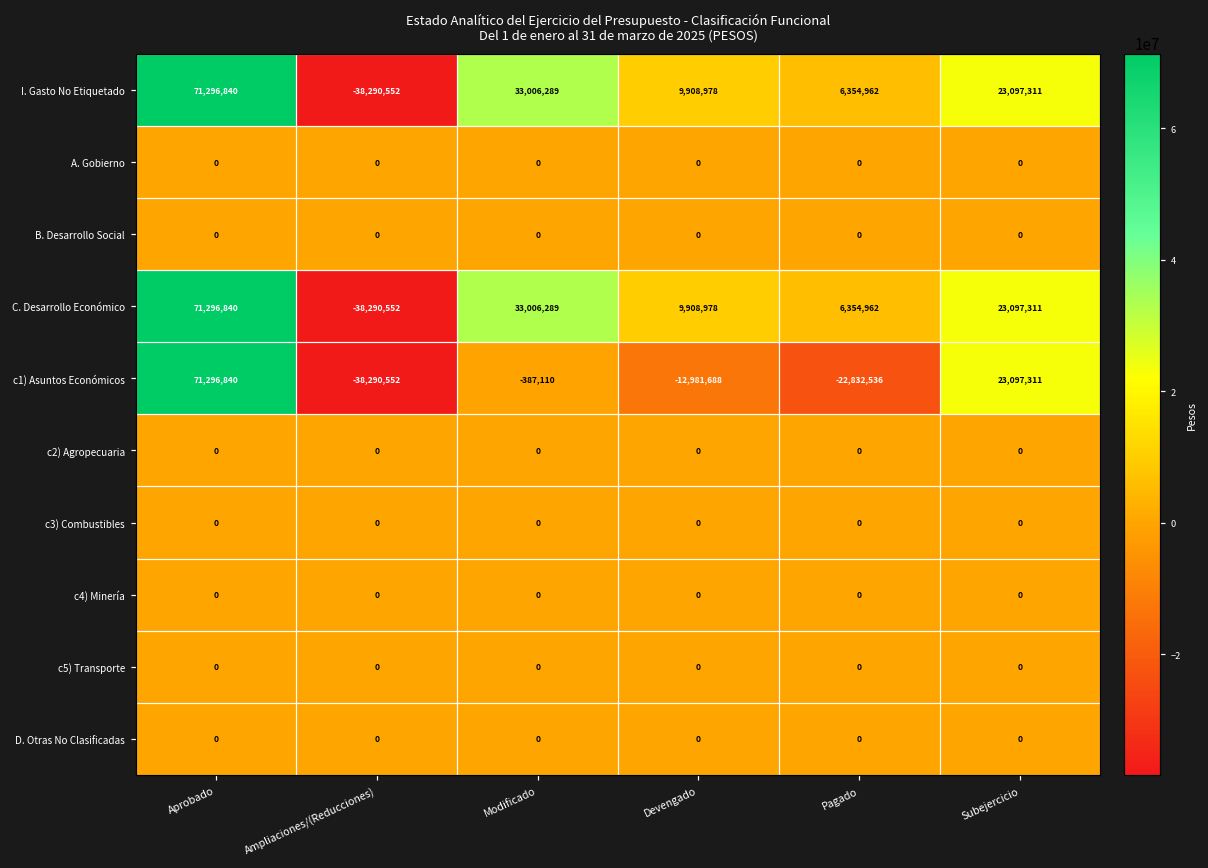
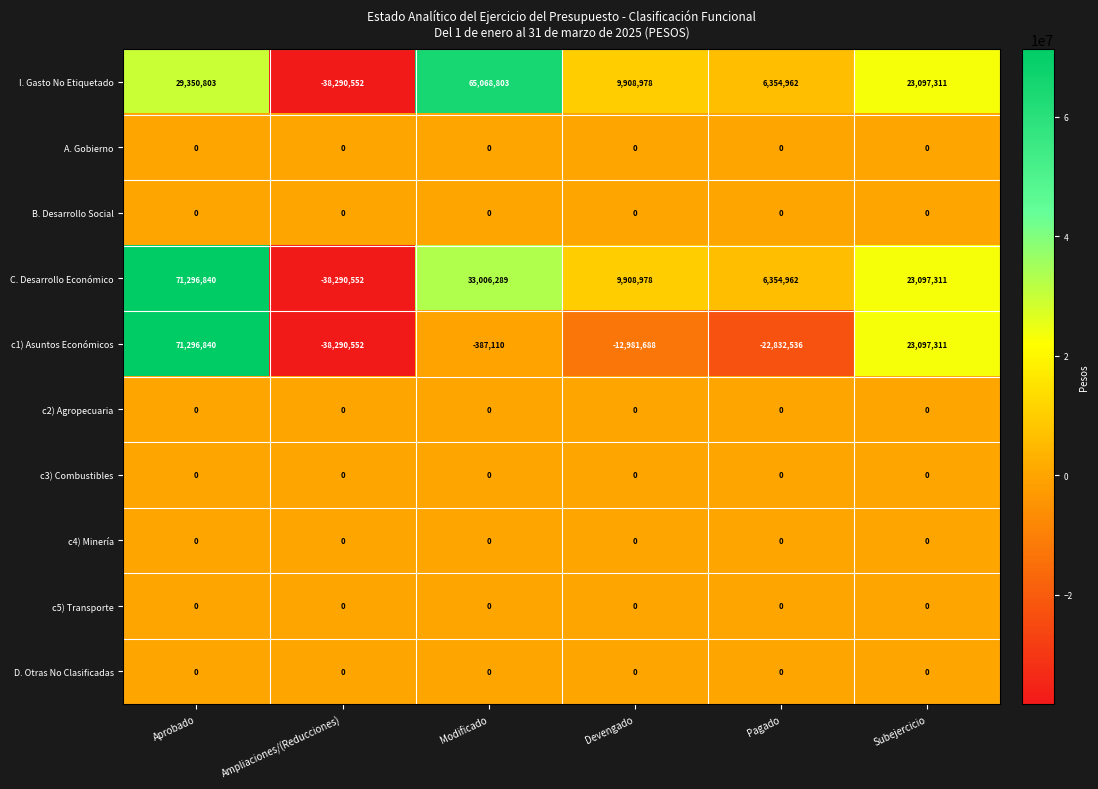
  {
    "I. Gasto No Etiquetado": {
-     "Aprobado": "71,296,840",
+     "Aprobado": "29,350,803",
      "Ampliaciones/(Reducciones)": "-38,290,552",
-     "Modificado": "33,006,289",
+     "Modificado": "65,068,803",
      "Devengado": "9,908,978",
      "Pagado": "6,354,962",
      "Subejercicio": "23,097,311"
    },
    "A. Gobierno": {
      "Aprobado": "0",
      "Ampliaciones/(Reducciones)": "0",
      "Modificado": "0",
      "Devengado": "0",
      "Pagado": "0",
      "Subejercicio": "0"
    },
    "B. Desarrollo Social": {
      "Aprobado": "0",
      "Ampliaciones/(Reducciones)": "0",
      "Modificado": "0",
      "Devengado": "0",
      "Pagado": "0",
      "Subejercicio": "0"
    },
    "C. Desarrollo Económico": {
      "Aprobado": "71,296,840",
      "Ampliaciones/(Reducciones)": "-38,290,552",
      "Modificado": "33,006,289",
      "Devengado": "9,908,978",
      "Pagado": "6,354,962",
      "Subejercicio": "23,097,311"
    },
    "c1) Asuntos Económicos": {
      "Aprobado": "71,296,840",
      "Ampliaciones/(Reducciones)": "-38,290,552",
      "Modificado": "-387,110",
      "Devengado": "-12,981,688",
      "Pagado": "-22,832,536",
      "Subejercicio": "23,097,311"
    },
    "c2) Agropecuaria": {
      "Aprobado": "0",
      "Ampliaciones/(Reducciones)": "0",
      "Modificado": "0",
      "Devengado": "0",
      "Pagado": "0",
      "Subejercicio": "0"
    },
    "c3) Combustibles": {
      "Aprobado": "0",
      "Ampliaciones/(Reducciones)": "0",
      "Modificado": "0",
      "Devengado": "0",
      "Pagado": "0",
      "Subejercicio": "0"
    },
    "c4) Minería": {
      "Aprobado": "0",
      "Ampliaciones/(Reducciones)": "0",
      "Modificado": "0",
      "Devengado": "0",
      "Pagado": "0",
      "Subejercicio": "0"
    },
    "c5) Transporte": {
      "Aprobado": "0",
      "Ampliaciones/(Reducciones)": "0",
      "Modificado": "0",
      "Devengado": "0",
      "Pagado": "0",
      "Subejercicio": "0"
    },
    "D. Otras No Clasificadas": {
      "Aprobado": "0",
      "Ampliaciones/(Reducciones)": "0",
      "Modificado": "0",
      "Devengado": "0",
      "Pagado": "0",
      "Subejercicio": "0"
    }
  }
